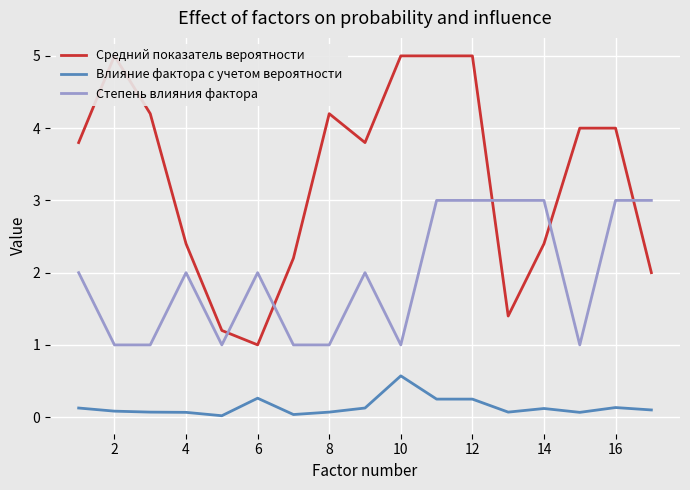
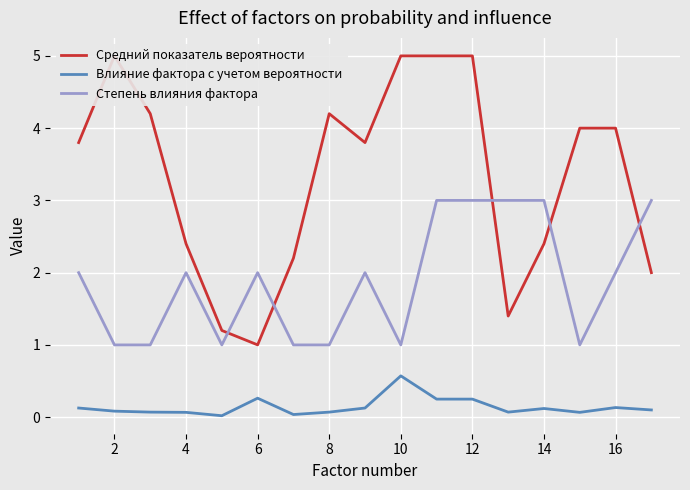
  {
    "Средний показатель вероятности": {
      "4": 2.4,
      "6": 1,
      "8": 4.2,
      "10": 5,
      "12": 5,
      "14": 2.4,
      "16": 4
    },
    "Влияние фактора с учетом вероятности": {
      "2": 0.1,
      "4": 0.1,
      "6": 0.3,
      "8": 0.1,
      "10": 0.6,
      "12": 0.3,
      "14": 0.1,
      "16": 0.1
    },
    "Степень влияния фактора": {
      "2": 1,
      "4": 2,
      "6": 2,
      "8": 1,
      "10": 1,
      "12": 3,
      "14": 3,
-     "16": 3
+     "16": 2
    }
  }
